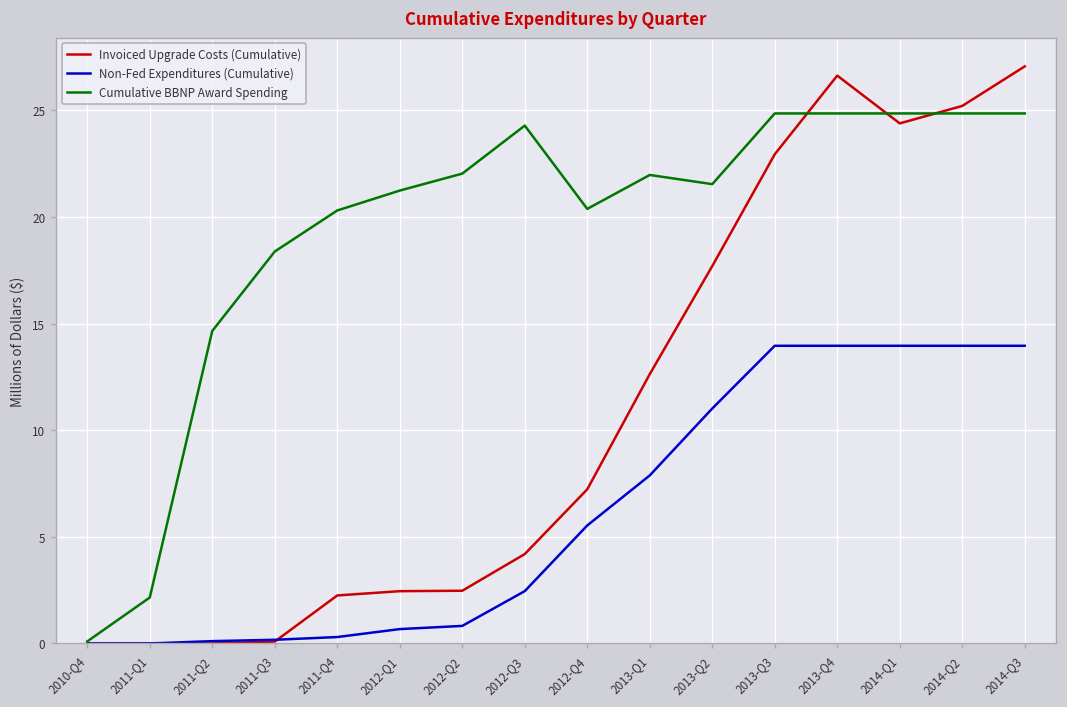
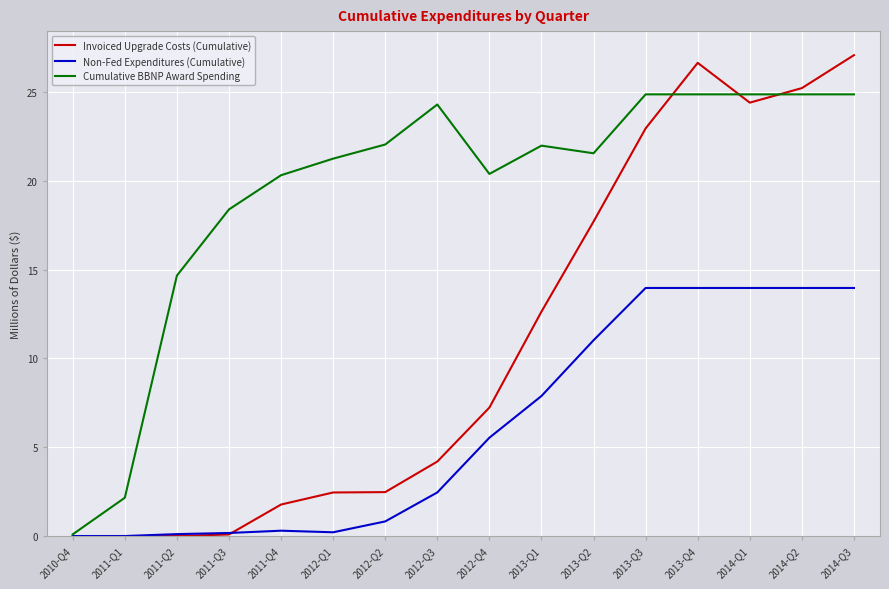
  {
    "Invoiced Upgrade Costs (Cumulative)": {
-     "2011-Q4": 2.3,
+     "2011-Q4": 1.8,
      "2012-Q1": 2.5,
      "2012-Q2": 2.5,
      "2012-Q3": 4.2,
      "2012-Q4": 7.2,
      "2013-Q1": 12.6,
      "2013-Q2": 17.7,
      "2013-Q3": 22.9,
      "2013-Q4": 26.6,
      "2014-Q1": 24.4,
      "2014-Q2": 25.2,
      "2014-Q3": 27.1
    },
    "Non-Fed Expenditures (Cumulative)": {
      "2011-Q4": 0.3,
-     "2012-Q1": 0.7,
+     "2012-Q1": 0.2,
      "2012-Q2": 0.8,
      "2012-Q3": 2.5,
      "2012-Q4": 5.5,
      "2013-Q1": 7.9,
      "2013-Q2": 11.0,
      "2013-Q3": 14.0,
      "2013-Q4": 14.0,
      "2014-Q1": 14.0,
      "2014-Q2": 14.0,
      "2014-Q3": 14.0
    },
    "Cumulative BBNP Award Spending": {
      "2011-Q1": 2.2,
      "2011-Q2": 14.7,
      "2011-Q3": 18.4,
      "2011-Q4": 20.3,
      "2012-Q1": 21.2,
      "2012-Q2": 22.0,
      "2012-Q3": 24.3,
      "2012-Q4": 20.4,
      "2013-Q1": 22.0,
      "2013-Q2": 21.5,
      "2013-Q3": 24.9,
      "2013-Q4": 24.9,
      "2014-Q1": 24.9,
      "2014-Q2": 24.9,
      "2014-Q3": 24.9
    }
  }
